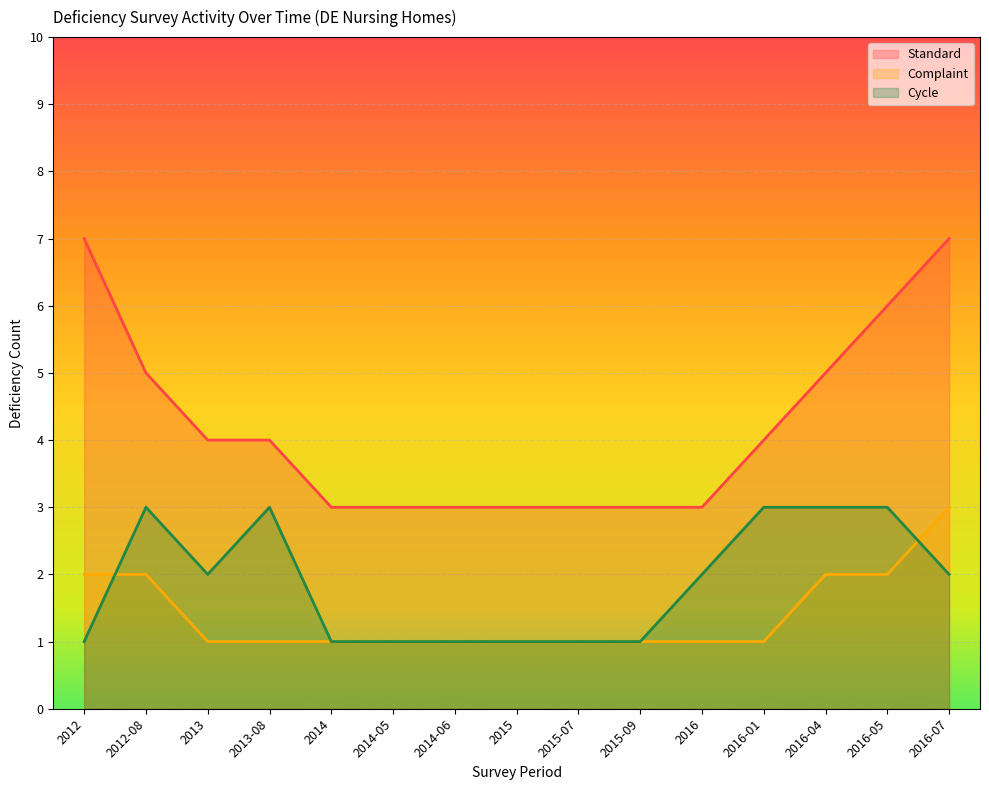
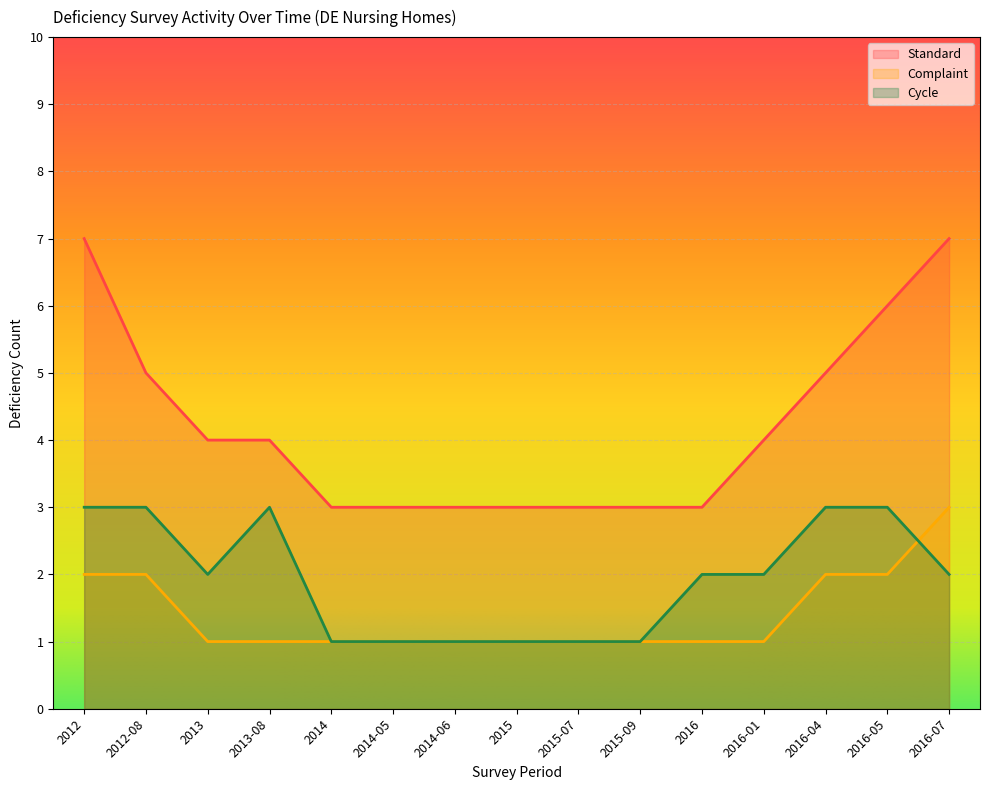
  {
    "Cycle": {
-     "2012": 1,
+     "2012": 3,
      "2012-08": 3,
      "2013": 2,
      "2013-08": 3,
      "2016": 2,
-     "2016-01": 3,
+     "2016-01": 2,
      "2016-04": 3,
      "2016-05": 3,
      "2016-07": 2
    }
  }
